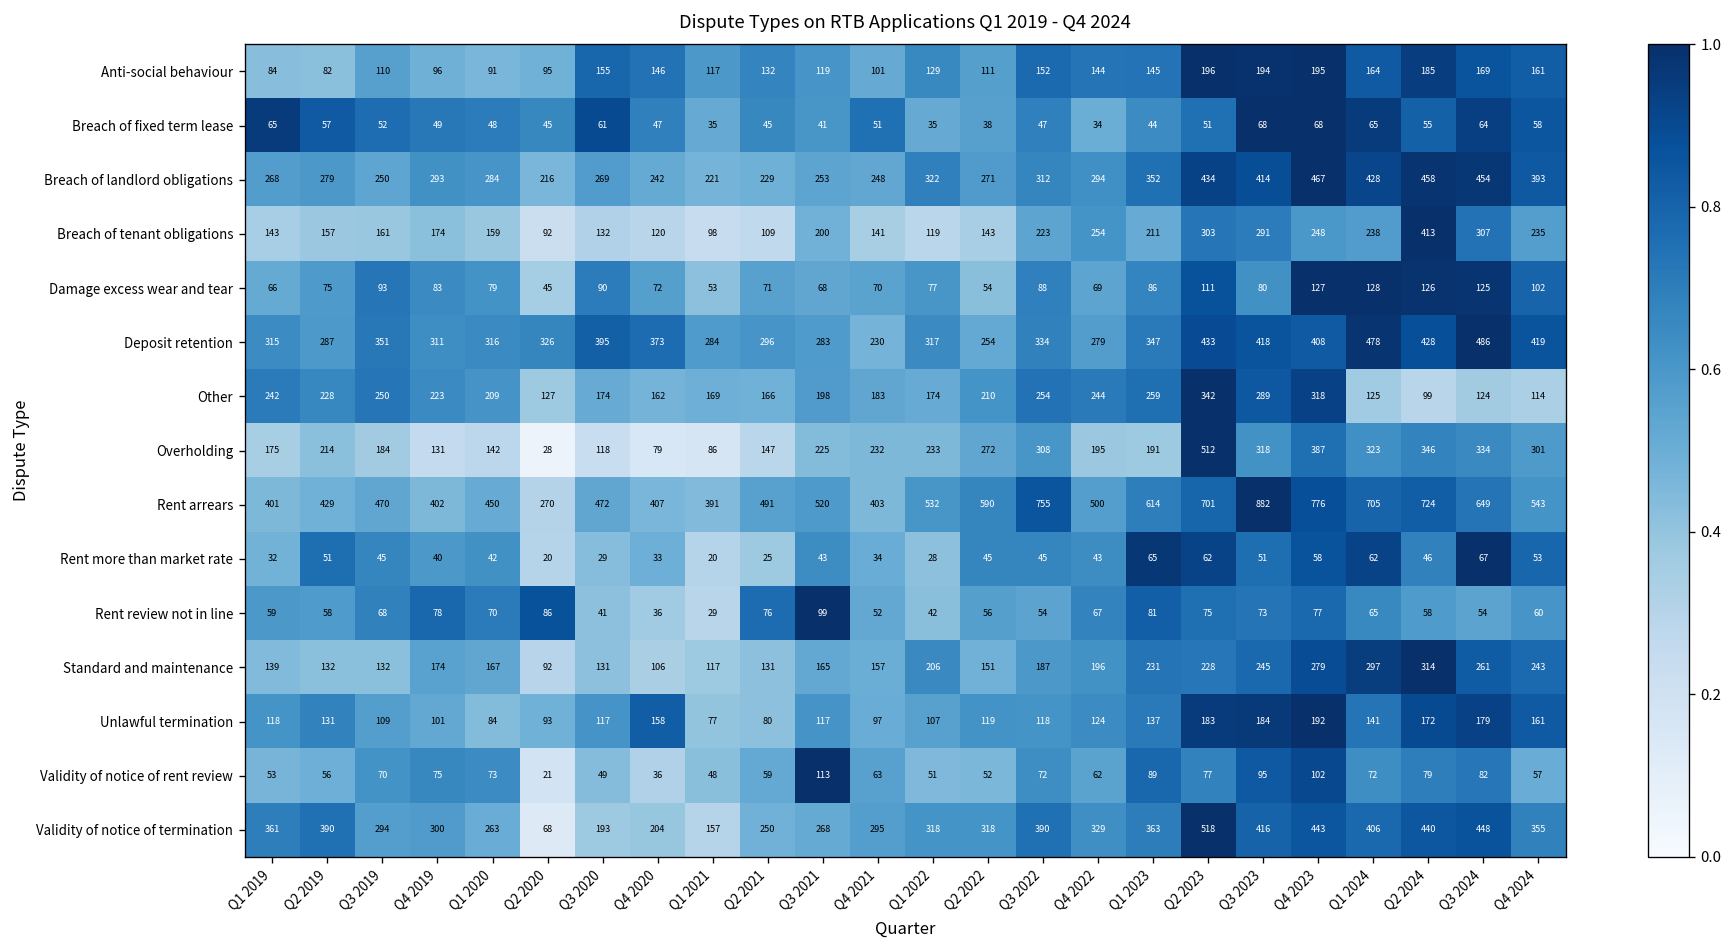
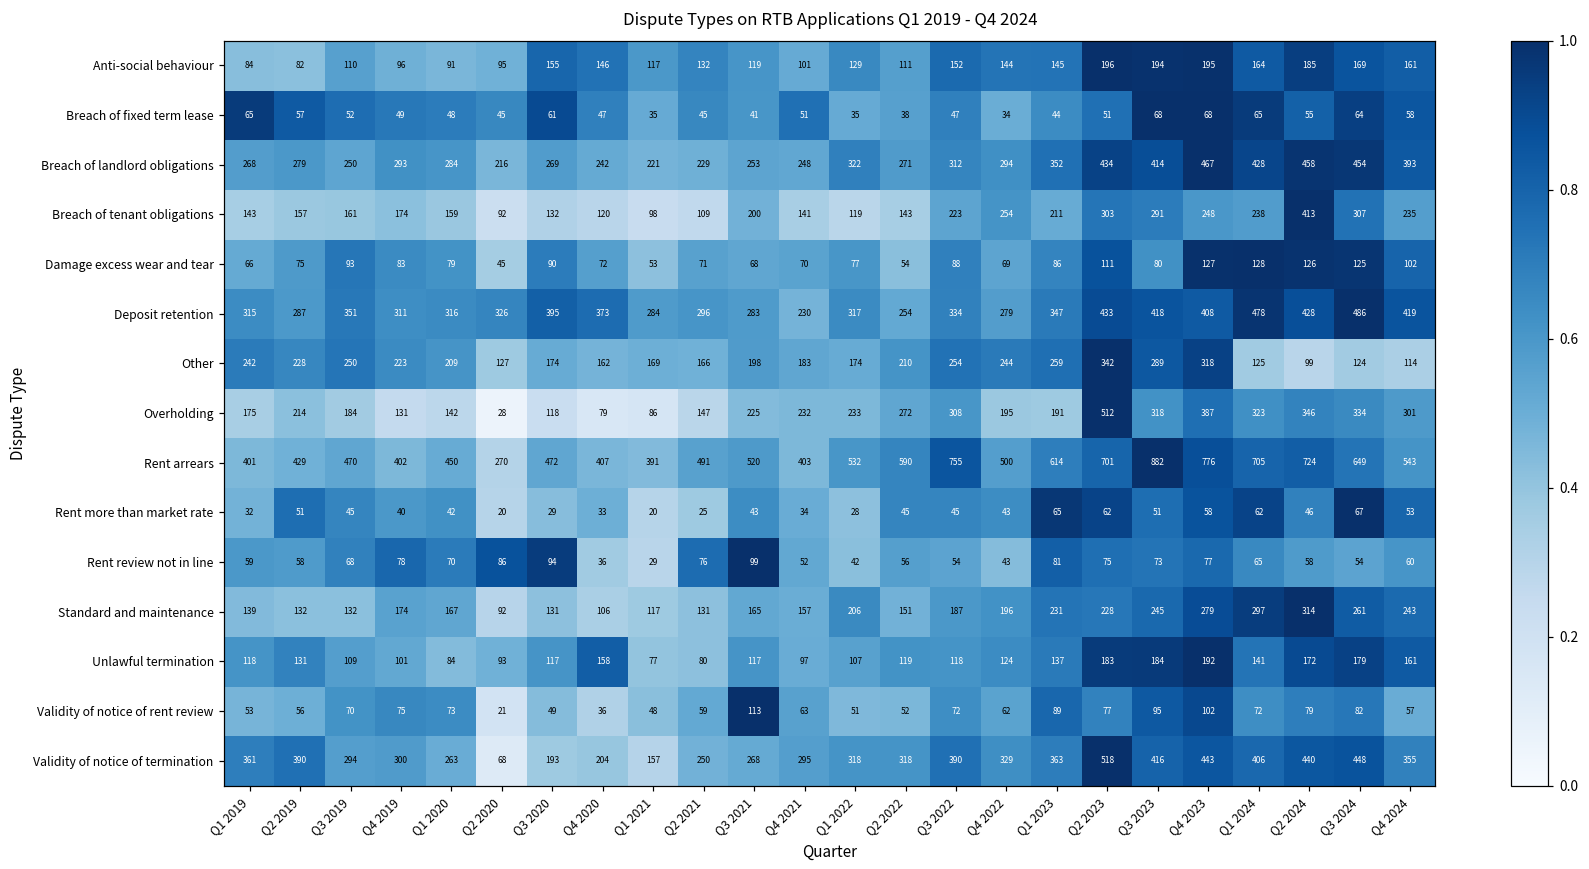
  {
    "Rent review not in line": {
      "Q1 2019": 59,
      "Q2 2019": 58,
      "Q3 2019": 68,
      "Q4 2019": 78,
      "Q1 2020": 70,
      "Q2 2020": 86,
-     "Q3 2020": 41,
+     "Q3 2020": 94,
      "Q4 2020": 36,
      "Q1 2021": 29,
      "Q2 2021": 76,
      "Q3 2021": 99,
      "Q4 2021": 52,
      "Q1 2022": 42,
      "Q2 2022": 56,
      "Q3 2022": 54,
-     "Q4 2022": 67,
+     "Q4 2022": 43,
      "Q1 2023": 81,
      "Q2 2023": 75,
      "Q3 2023": 73,
      "Q4 2023": 77,
      "Q1 2024": 65,
      "Q2 2024": 58,
      "Q3 2024": 54,
      "Q4 2024": 60
    }
  }
